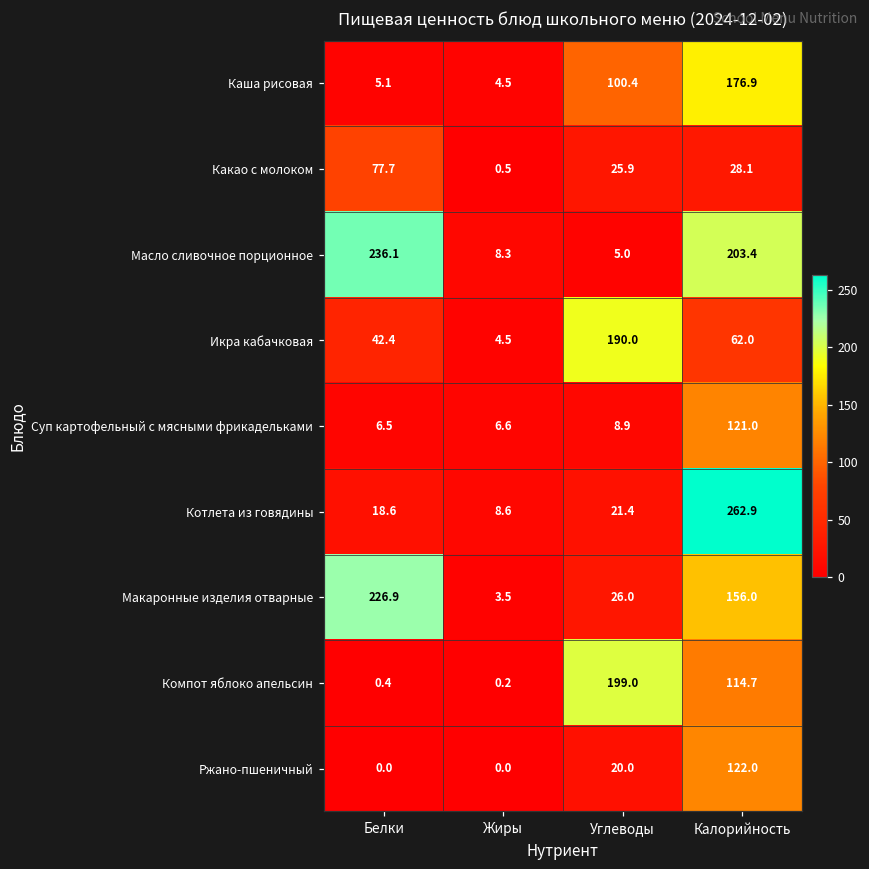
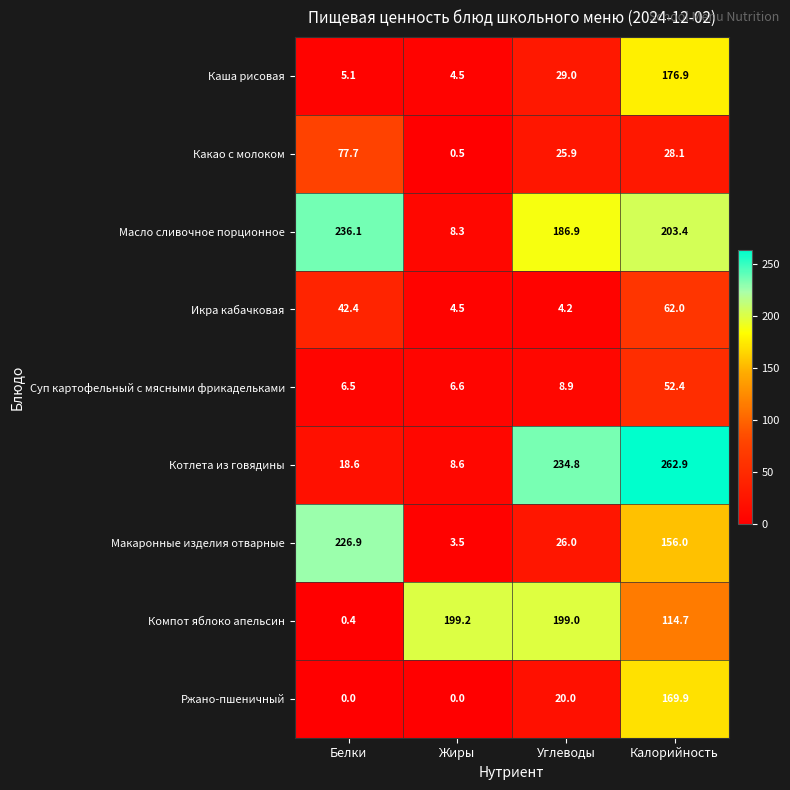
  {
    "Каша рисовая": {
      "Белки": 5.1,
      "Жиры": 4.5,
-     "Углеводы": 100.4,
+     "Углеводы": 29.0,
      "Калорийность": 176.9
    },
    "Какао с молоком": {
      "Белки": 77.7,
      "Жиры": 0.5,
      "Углеводы": 25.9,
      "Калорийность": 28.1
    },
    "Масло сливочное порционное": {
      "Белки": 236.1,
      "Жиры": 8.3,
-     "Углеводы": 5.0,
+     "Углеводы": 186.9,
      "Калорийность": 203.4
    },
    "Икра кабачковая": {
      "Белки": 42.4,
      "Жиры": 4.5,
-     "Углеводы": 190.0,
+     "Углеводы": 4.2,
      "Калорийность": 62.0
    },
    "Суп картофельный с мясными фрикадельками": {
      "Белки": 6.5,
      "Жиры": 6.6,
      "Углеводы": 8.9,
-     "Калорийность": 121.0
+     "Калорийность": 52.4
    },
    "Котлета из говядины": {
      "Белки": 18.6,
      "Жиры": 8.6,
-     "Углеводы": 21.4,
+     "Углеводы": 234.8,
      "Калорийность": 262.9
    },
    "Макаронные изделия отварные": {
      "Белки": 226.9,
      "Жиры": 3.5,
      "Углеводы": 26.0,
      "Калорийность": 156.0
    },
    "Компот яблоко апельсин": {
      "Белки": 0.4,
-     "Жиры": 0.2,
+     "Жиры": 199.2,
      "Углеводы": 199.0,
      "Калорийность": 114.7
    },
    "Ржано-пшеничный": {
      "Белки": 0.0,
      "Жиры": 0.0,
      "Углеводы": 20.0,
-     "Калорийность": 122.0
+     "Калорийность": 169.9
    }
  }
